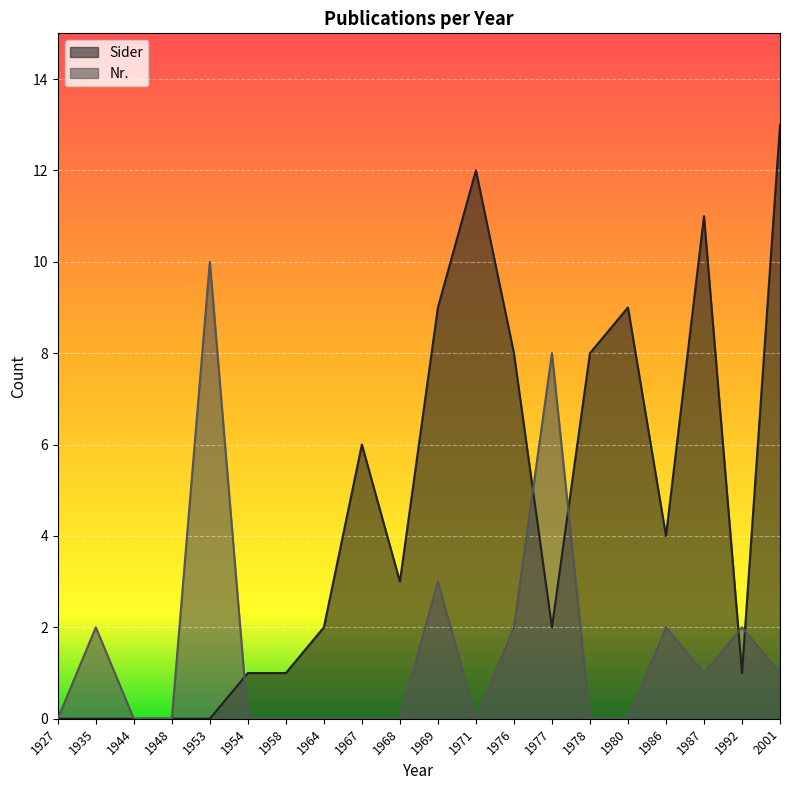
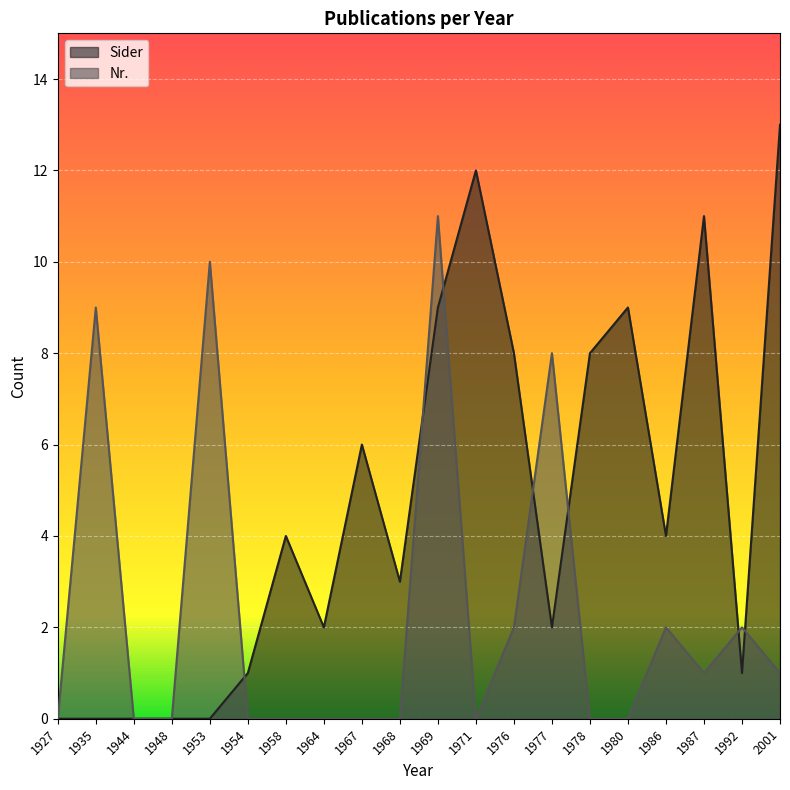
  {
    "Sider": {
      "1935": 0,
      "1953": 0,
      "1954": 1,
-     "1958": 1,
+     "1958": 4,
      "1964": 2,
      "1967": 6,
      "1968": 3,
      "1969": 9,
      "1971": 12,
      "1976": 8,
      "1977": 2,
      "1978": 8,
      "1980": 9,
      "1986": 4,
      "1987": 11,
      "1992": 1,
      "2001": 13
    },
    "Nr.": {
-     "1935": 2,
+     "1935": 9,
      "1953": 10,
      "1954": 0,
      "1958": 0,
      "1964": 0,
      "1967": 0,
      "1968": 0,
-     "1969": 3,
+     "1969": 11,
      "1971": 0,
      "1976": 2,
      "1977": 8,
      "1978": 0,
      "1980": 0,
      "1986": 2,
      "1987": 1,
      "1992": 2,
      "2001": 1
    }
  }
